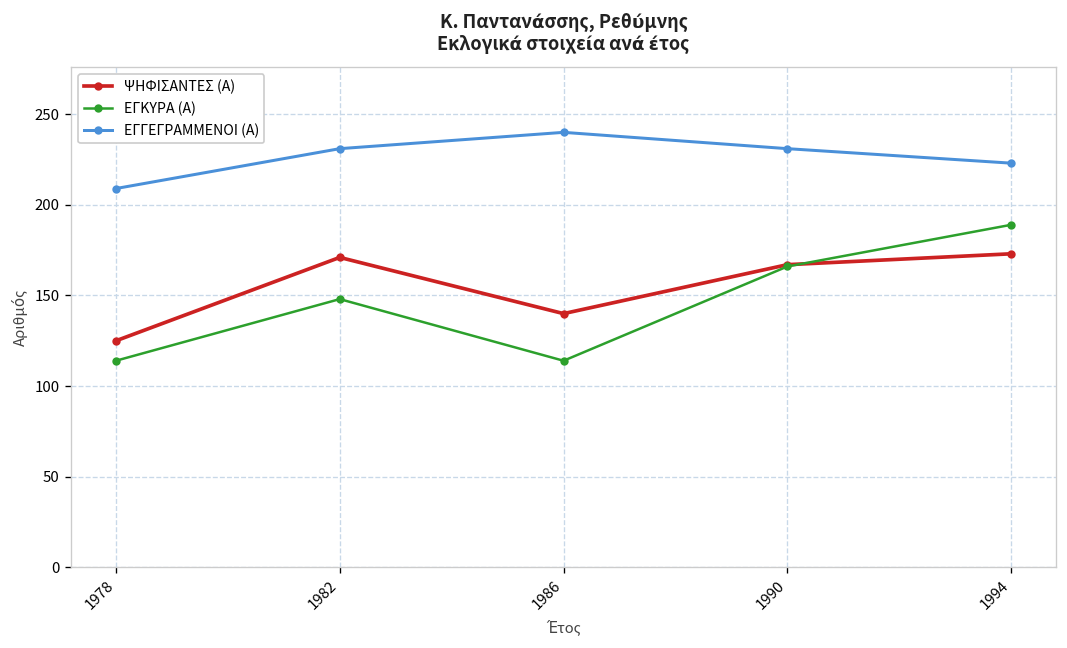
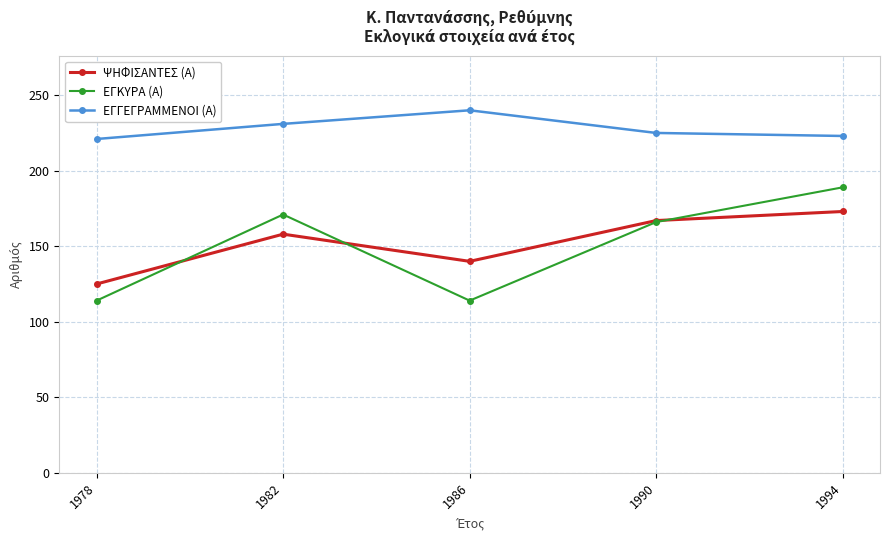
  {
    "ΨΗΦΙΣΑΝΤΕΣ (Α)": {
      "1978": 125,
-     "1982": 171,
+     "1982": 158,
      "1986": 140,
      "1994": 173
    },
    "ΕΓΚΥΡΑ (Α)": {
      "1978": 114,
-     "1982": 148,
+     "1982": 171,
      "1986": 114,
      "1994": 189
    },
    "ΕΓΓΕΓΡΑΜΜΕΝΟΙ (Α)": {
-     "1978": 209,
+     "1978": 221,
      "1982": 231,
      "1986": 240,
-     "1990": 231,
+     "1990": 225,
      "1994": 223
    }
  }
